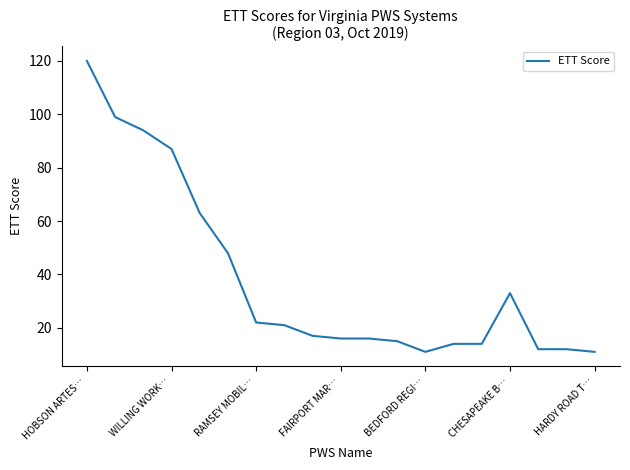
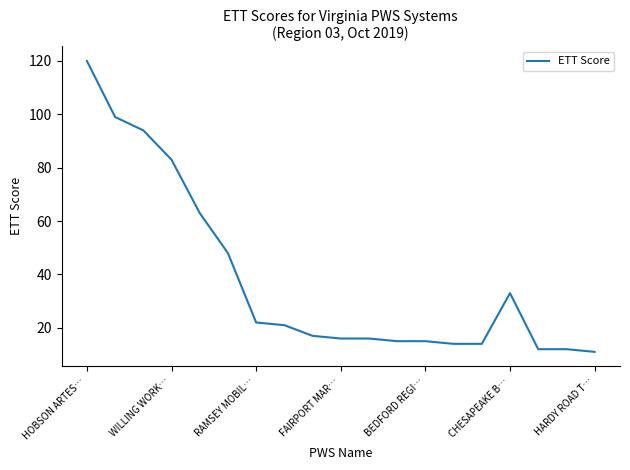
  {
    "HOBSON ARTES…": 120,
-   "WILLING WORK…": 87,
+   "WILLING WORK…": 83,
    "RAMSEY MOBIL…": 22,
    "FAIRPORT MAR…": 16,
-   "BEDFORD REGI…": 11,
+   "BEDFORD REGI…": 15,
    "CHESAPEAKE B…": 33,
    "HARDY ROAD T…": 11
  }
